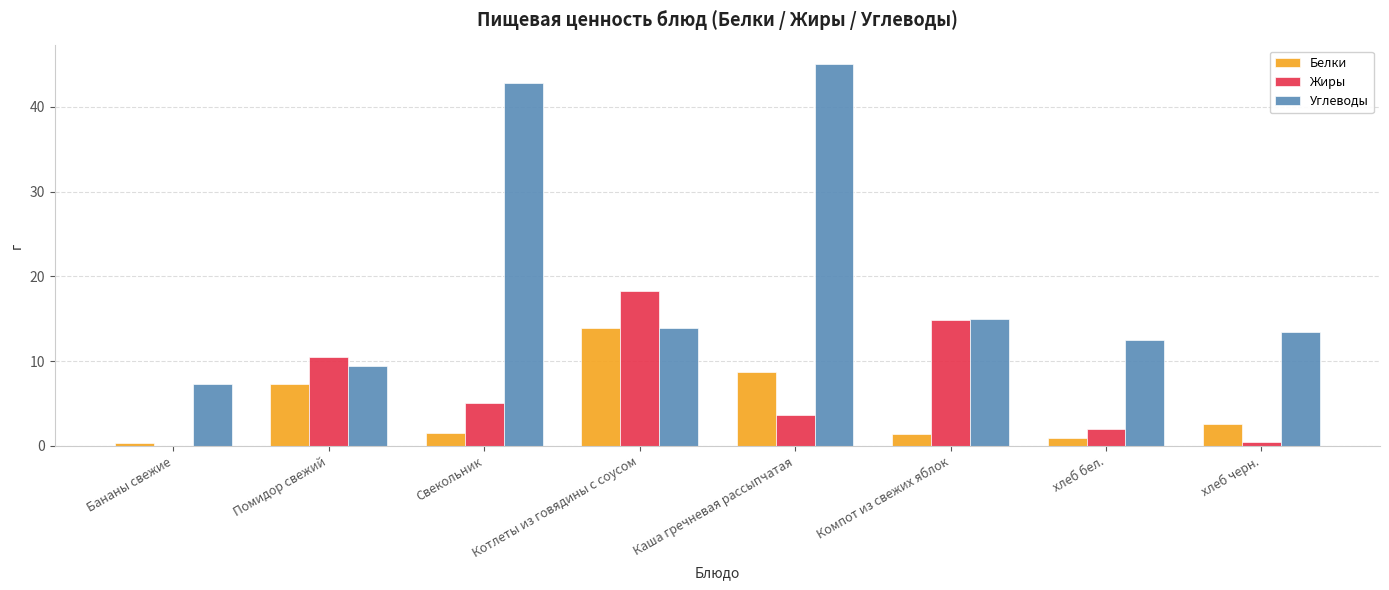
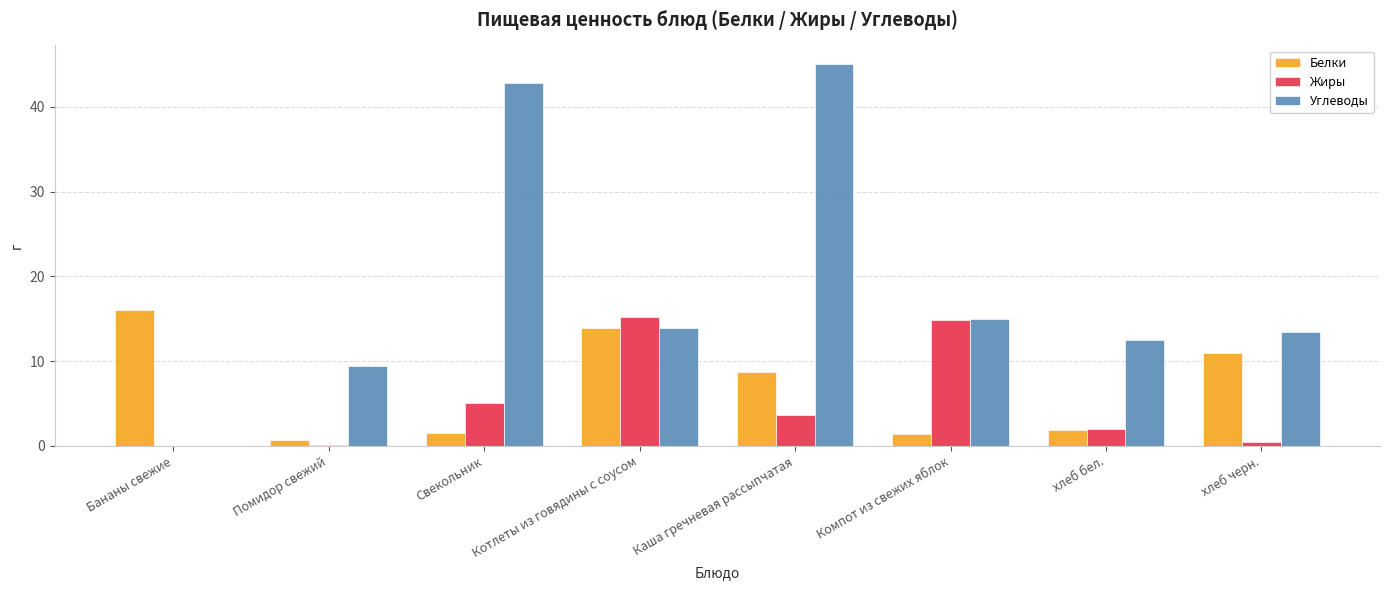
  {
    "Белки": {
-     "Бананы свежие": 0,
-     "Помидор свежий": 7,
+     "Бананы свежие": 16,
+     "Помидор свежий": 1,
      "Свекольник": 2,
      "Котлеты из говядины с соусом": 14,
      "Каша гречневая рассыпчатая": 9,
      "Компот из свежих яблок": 1,
-     "хлеб бел.": 1,
-     "хлеб черн.": 3
+     "хлеб бел.": 2,
+     "хлеб черн.": 11
    },
    "Жиры": {
      "Бананы свежие": 0,
-     "Помидор свежий": 10,
+     "Помидор свежий": 0,
      "Свекольник": 5,
-     "Котлеты из говядины с соусом": 18,
+     "Котлеты из говядины с соусом": 15,
      "Каша гречневая рассыпчатая": 4,
      "Компот из свежих яблок": 15,
      "хлеб бел.": 2,
      "хлеб черн.": 0
    },
    "Углеводы": {
-     "Бананы свежие": 7,
+     "Бананы свежие": 0,
      "Помидор свежий": 9,
      "Свекольник": 43,
      "Котлеты из говядины с соусом": 14,
      "Каша гречневая рассыпчатая": 45,
      "Компот из свежих яблок": 15,
      "хлеб бел.": 13,
      "хлеб черн.": 13
    }
  }
